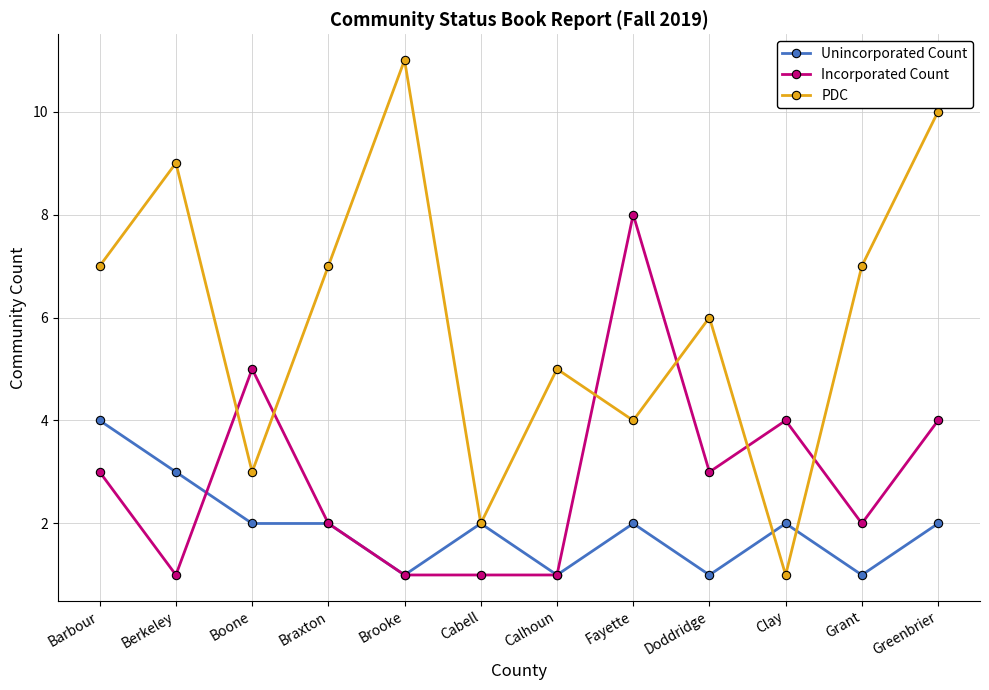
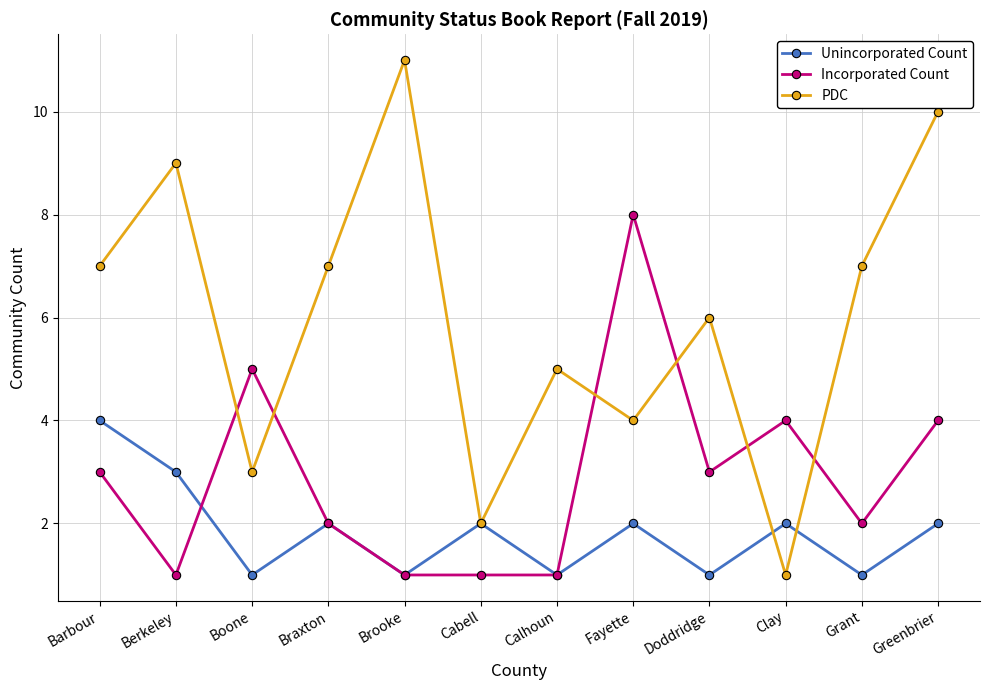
  {
    "Unincorporated Count": {
      "Barbour": 4,
      "Berkeley": 3,
-     "Boone": 2,
+     "Boone": 1,
      "Fayette": 2,
      "Doddridge": 1,
      "Clay": 2,
      "Grant": 1,
      "Greenbrier": 2
    },
    "Incorporated Count": {
      "Barbour": 3,
      "Berkeley": 1,
      "Boone": 5,
      "Cabell": 1,
      "Fayette": 8,
      "Doddridge": 3,
      "Clay": 4,
      "Grant": 2,
      "Greenbrier": 4
    },
    "PDC": {
      "Barbour": 7,
      "Berkeley": 9,
      "Boone": 3,
      "Braxton": 7,
      "Brooke": 11,
      "Calhoun": 5,
      "Fayette": 4,
      "Doddridge": 6,
      "Clay": 1,
      "Grant": 7,
      "Greenbrier": 10
    }
  }
